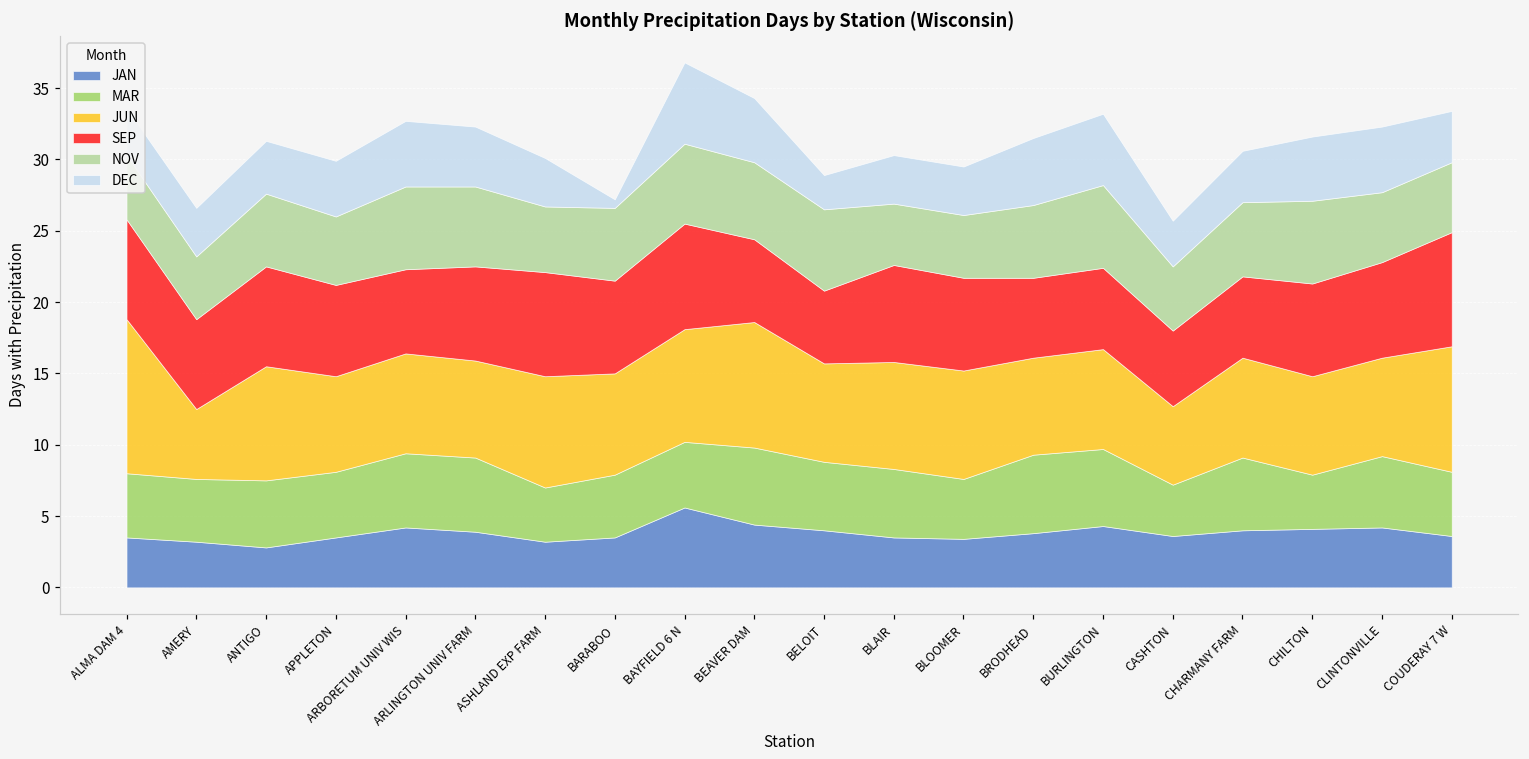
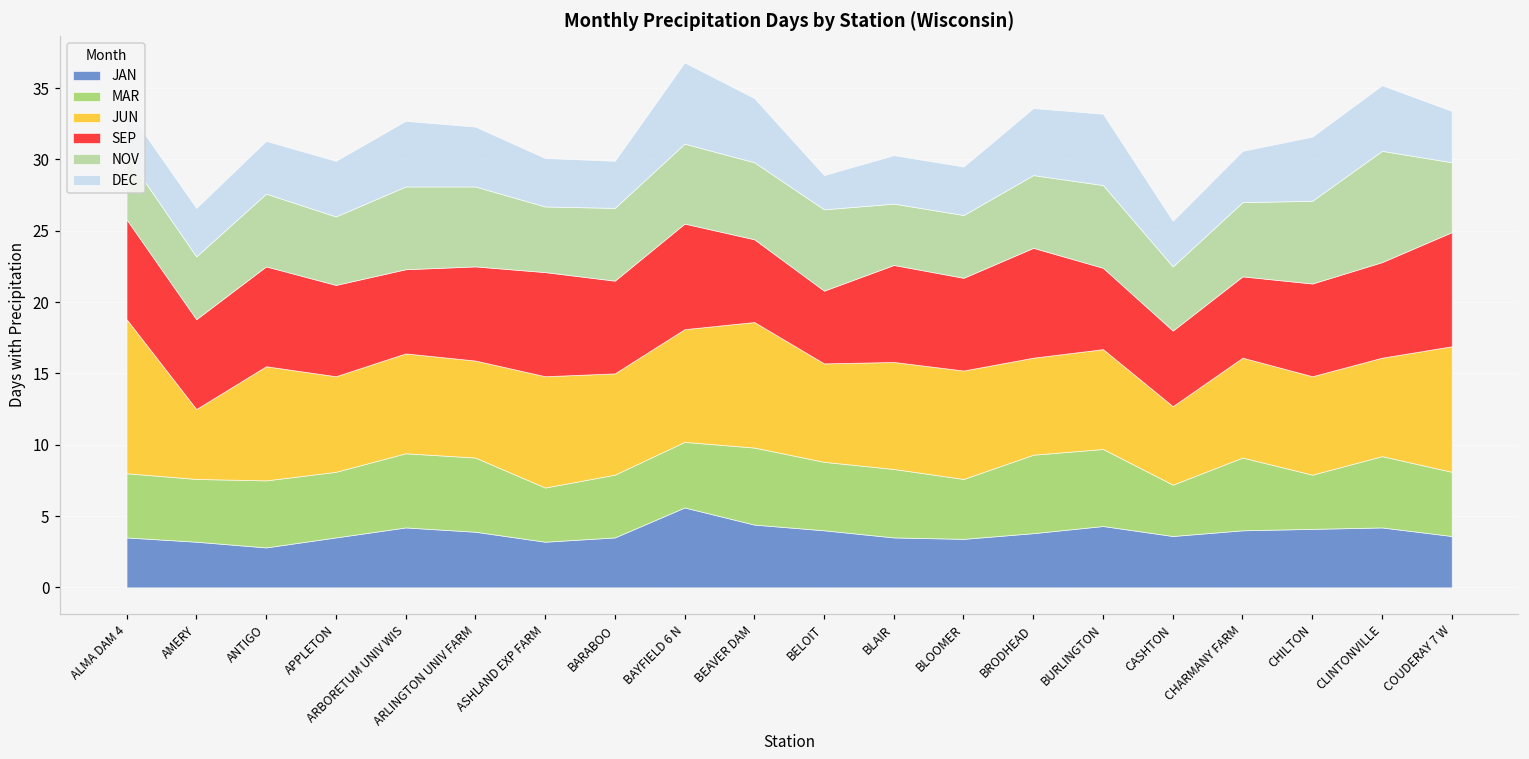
  {
    "JAN": {
      "ALMA DAM 4": 3.5,
      "AMERY": 3.2,
      "ANTIGO": 2.8,
      "APPLETON": 3.5,
      "ARBORETUM UNIV WIS": 4.2,
      "ARLINGTON UNIV FARM": 3.9,
      "ASHLAND EXP FARM": 3.2,
      "BARABOO": 3.5,
      "BAYFIELD 6 N": 5.6,
      "BEAVER DAM": 4.4,
      "BELOIT": 4.0,
      "BLAIR": 3.5,
      "BLOOMER": 3.4,
      "BRODHEAD": 3.8,
      "BURLINGTON": 4.3,
      "CASHTON": 3.6,
      "CHARMANY FARM": 4.0,
      "CHILTON": 4.1,
      "CLINTONVILLE": 4.2,
      "COUDERAY 7 W": 3.6
    },
    "MAR": {
      "ALMA DAM 4": 4.5,
      "AMERY": 4.4,
      "ANTIGO": 4.7,
      "APPLETON": 4.6,
      "ARBORETUM UNIV WIS": 5.2,
      "ARLINGTON UNIV FARM": 5.2,
      "ASHLAND EXP FARM": 3.8,
      "BARABOO": 4.4,
      "BAYFIELD 6 N": 4.6,
      "BEAVER DAM": 5.4,
      "BELOIT": 4.8,
      "BLAIR": 4.8,
      "BLOOMER": 4.2,
      "BRODHEAD": 5.5,
      "BURLINGTON": 5.4,
      "CASHTON": 3.6,
      "CHARMANY FARM": 5.1,
      "CHILTON": 3.8,
      "CLINTONVILLE": 5.0,
      "COUDERAY 7 W": 4.5
    },
    "JUN": {
      "ALMA DAM 4": 10.8,
      "AMERY": 4.9,
      "ANTIGO": 8.0,
      "APPLETON": 6.7,
      "ARBORETUM UNIV WIS": 7.0,
      "ARLINGTON UNIV FARM": 6.8,
      "ASHLAND EXP FARM": 7.8,
      "BARABOO": 7.1,
      "BAYFIELD 6 N": 7.9,
      "BEAVER DAM": 8.8,
      "BELOIT": 6.9,
      "BLAIR": 7.5,
      "BLOOMER": 7.6,
      "BRODHEAD": 6.8,
      "BURLINGTON": 7.0,
      "CASHTON": 5.5,
      "CHARMANY FARM": 7.0,
      "CHILTON": 6.9,
      "CLINTONVILLE": 6.9,
      "COUDERAY 7 W": 8.8
    },
    "SEP": {
      "ALMA DAM 4": 7.0,
      "AMERY": 6.3,
      "ANTIGO": 7.0,
      "APPLETON": 6.4,
      "ARBORETUM UNIV WIS": 5.9,
      "ARLINGTON UNIV FARM": 6.6,
      "ASHLAND EXP FARM": 7.3,
      "BARABOO": 6.5,
      "BAYFIELD 6 N": 7.4,
      "BEAVER DAM": 5.8,
      "BELOIT": 5.1,
      "BLAIR": 6.8,
      "BLOOMER": 6.5,
-     "BRODHEAD": 5.6,
+     "BRODHEAD": 7.7,
      "BURLINGTON": 5.7,
      "CASHTON": 5.3,
      "CHARMANY FARM": 5.7,
      "CHILTON": 6.5,
      "CLINTONVILLE": 6.7,
      "COUDERAY 7 W": 8.0
    },
    "NOV": {
      "AMERY": 4.4,
      "ANTIGO": 5.1,
      "APPLETON": 4.8,
      "ARBORETUM UNIV WIS": 5.8,
      "ARLINGTON UNIV FARM": 5.6,
      "ASHLAND EXP FARM": 4.6,
      "BARABOO": 5.1,
      "BAYFIELD 6 N": 5.6,
      "BEAVER DAM": 5.4,
      "BELOIT": 5.7,
      "BLAIR": 4.3,
      "BLOOMER": 4.4,
      "BRODHEAD": 5.1,
      "BURLINGTON": 5.8,
      "CASHTON": 4.5,
      "CHARMANY FARM": 5.2,
      "CHILTON": 5.8,
-     "CLINTONVILLE": 4.9,
+     "CLINTONVILLE": 7.8,
      "COUDERAY 7 W": 4.9
    },
    "DEC": {
      "AMERY": 3.4,
      "ANTIGO": 3.7,
      "APPLETON": 3.9,
      "ARBORETUM UNIV WIS": 4.6,
      "ARLINGTON UNIV FARM": 4.2,
      "ASHLAND EXP FARM": 3.4,
-     "BARABOO": 0.6,
+     "BARABOO": 3.3,
      "BAYFIELD 6 N": 5.7,
      "BEAVER DAM": 4.5,
      "BELOIT": 2.4,
      "BLAIR": 3.4,
      "BLOOMER": 3.4,
      "BRODHEAD": 4.7,
      "BURLINGTON": 5.0,
      "CASHTON": 3.2,
      "CHARMANY FARM": 3.6,
      "CHILTON": 4.5,
      "CLINTONVILLE": 4.6,
      "COUDERAY 7 W": 3.6
    }
  }
